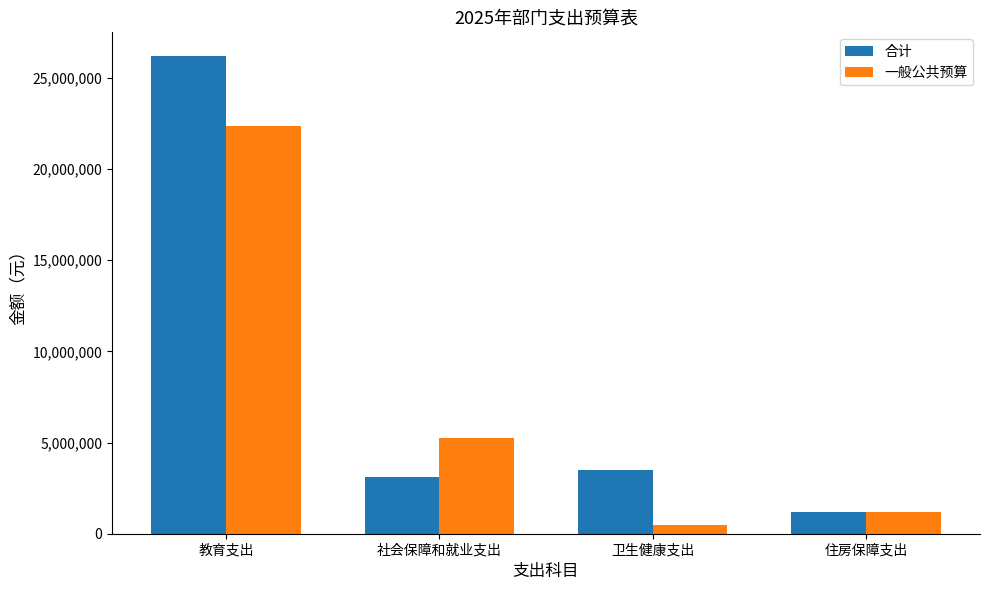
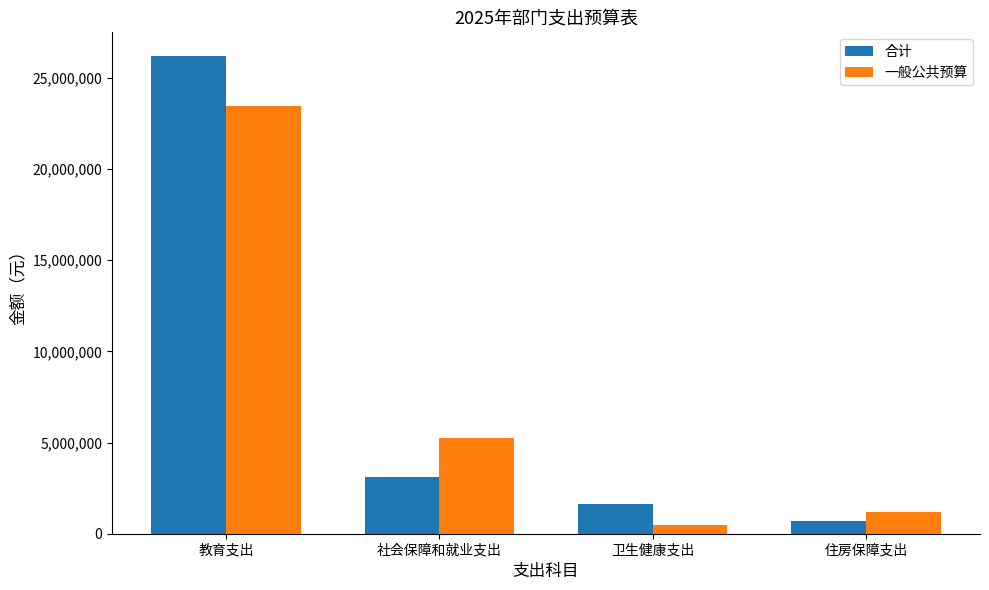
  {
    "合计": {
      "教育支出": "26,200,000",
      "社会保障和就业支出": "3,100,000",
-     "卫生健康支出": "3,500,000",
-     "住房保障支出": "1,200,000"
+     "卫生健康支出": "1,600,000",
+     "住房保障支出": "700,000"
    },
    "一般公共预算": {
-     "教育支出": "22,400,000",
+     "教育支出": "23,400,000",
      "社会保障和就业支出": "5,300,000",
      "卫生健康支出": "500,000",
      "住房保障支出": "1,200,000"
    }
  }
